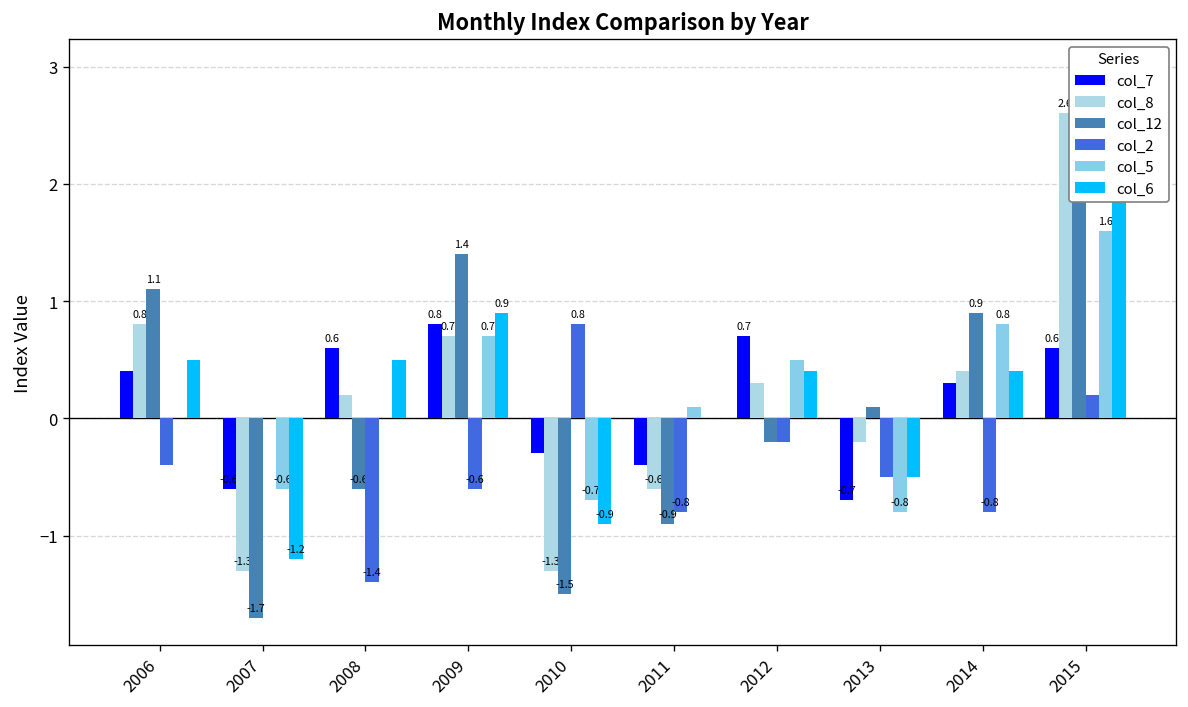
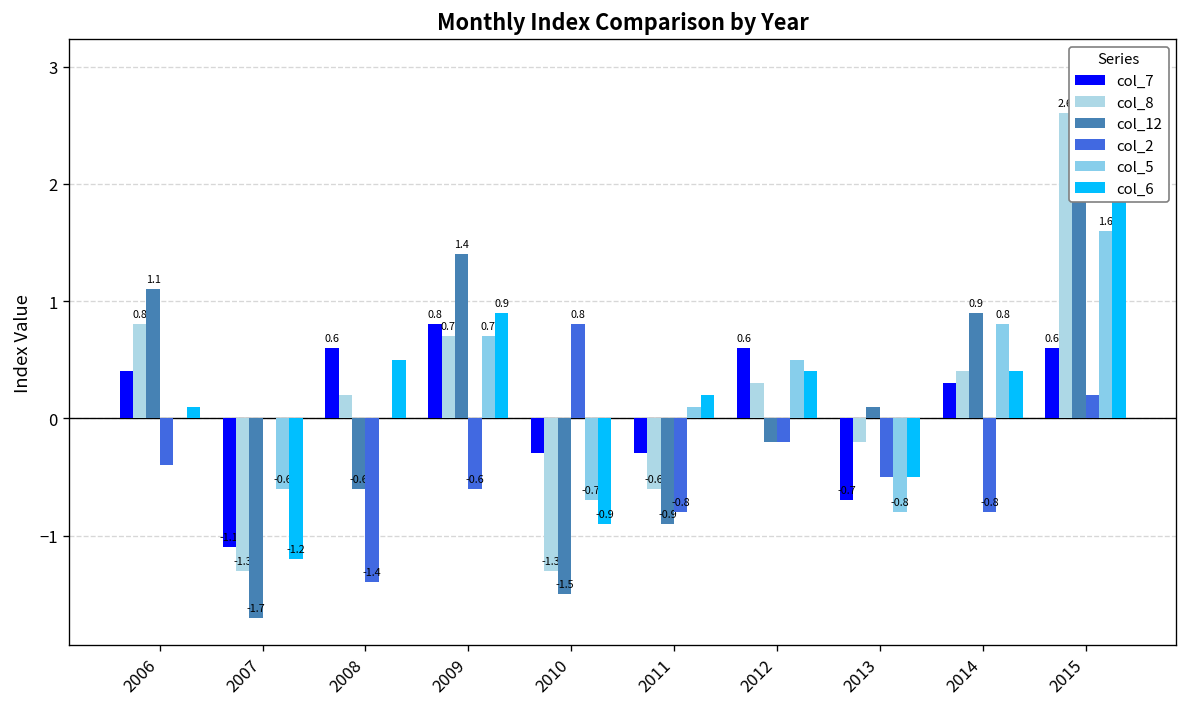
  {
    "col_7": {
-     "2007": -0.6,
+     "2007": -1.1,
      "2008": 0.6,
      "2009": 0.8,
-     "2011": -0.4,
-     "2012": 0.7,
+     "2011": -0.3,
+     "2012": 0.6,
      "2013": -0.7,
      "2015": 0.6
    },
    "col_6": {
-     "2006": 0.5,
+     "2006": 0.1,
      "2008": 0.5,
-     "2011": 0.0,
+     "2011": 0.2,
      "2012": 0.4,
      "2013": -0.5,
      "2014": 0.4
    }
  }
